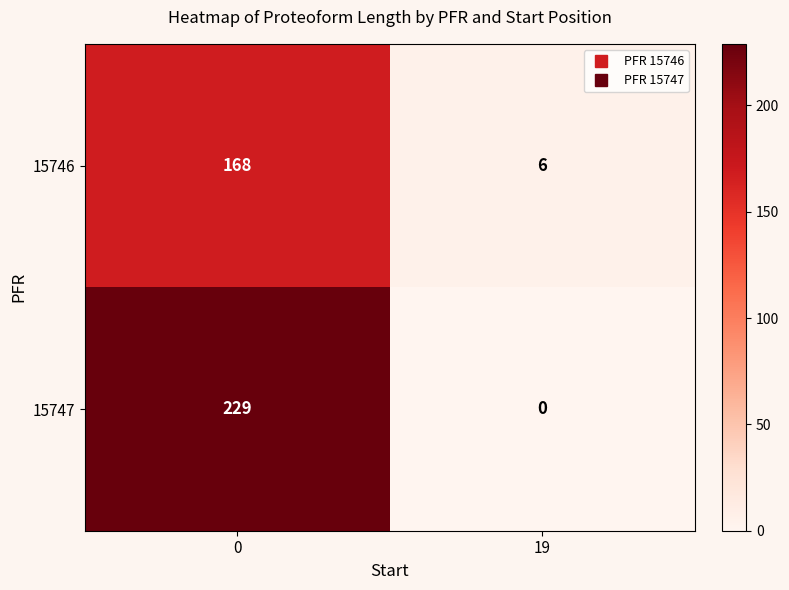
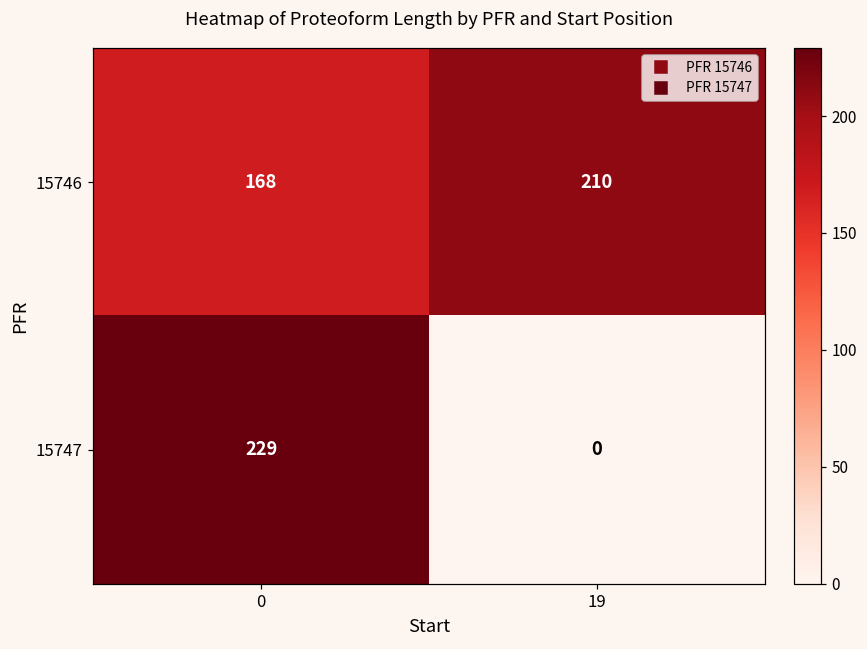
  {
    "15746": {
      "0": 168,
-     "19": 6
+     "19": 210
    },
    "15747": {
      "0": 229,
      "19": 0
    }
  }
